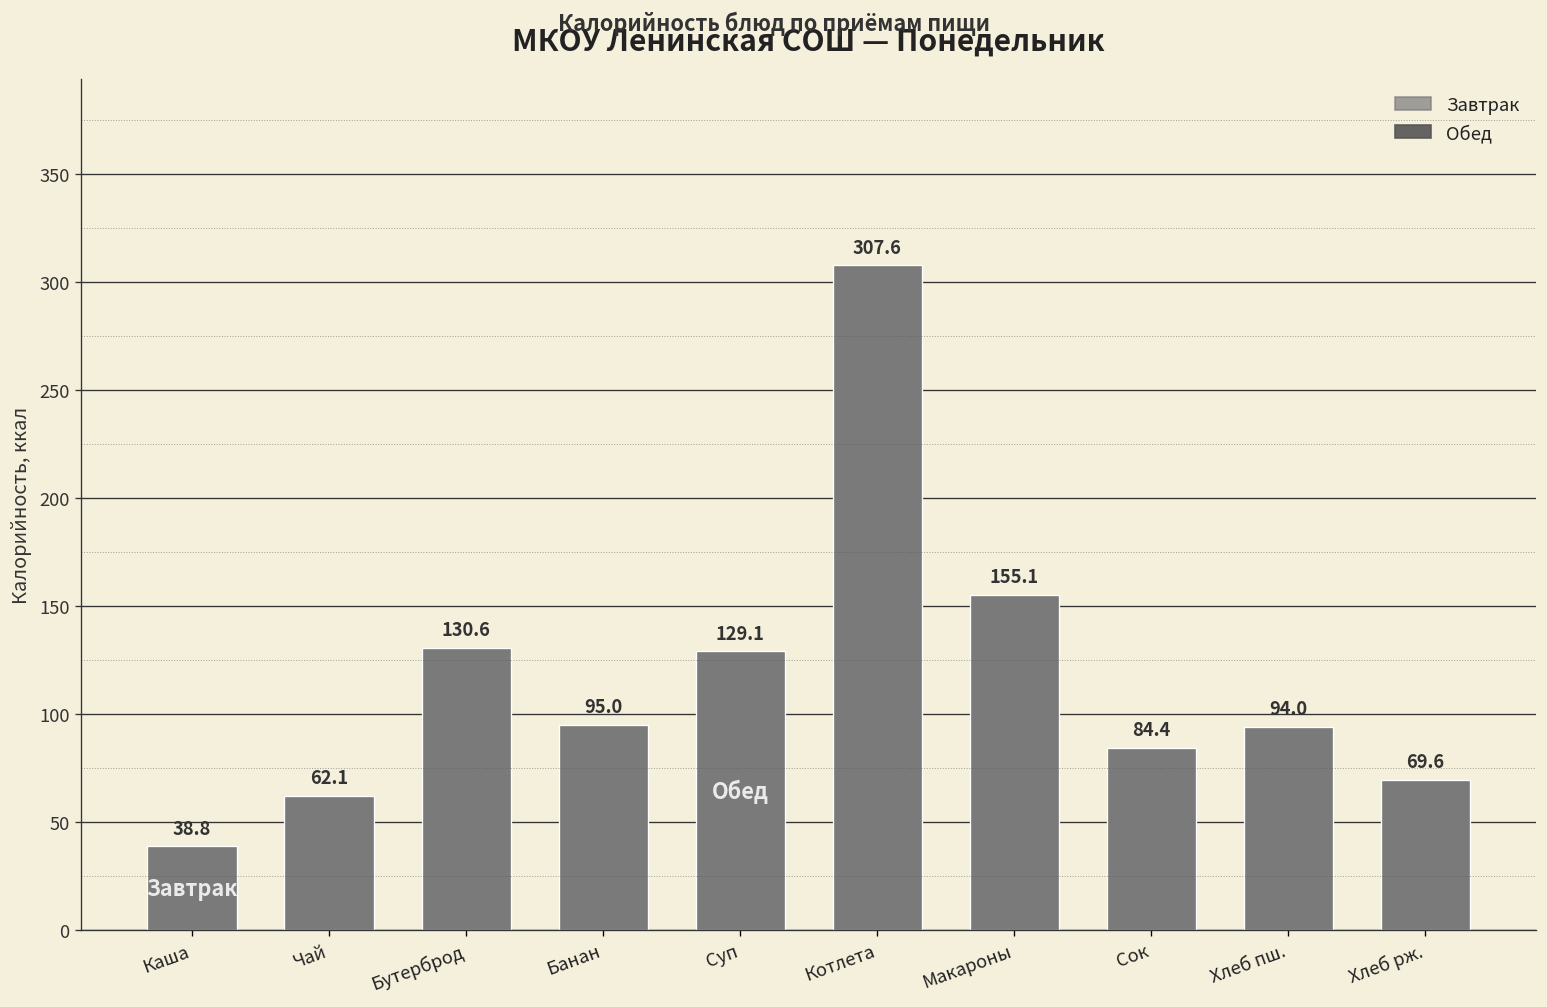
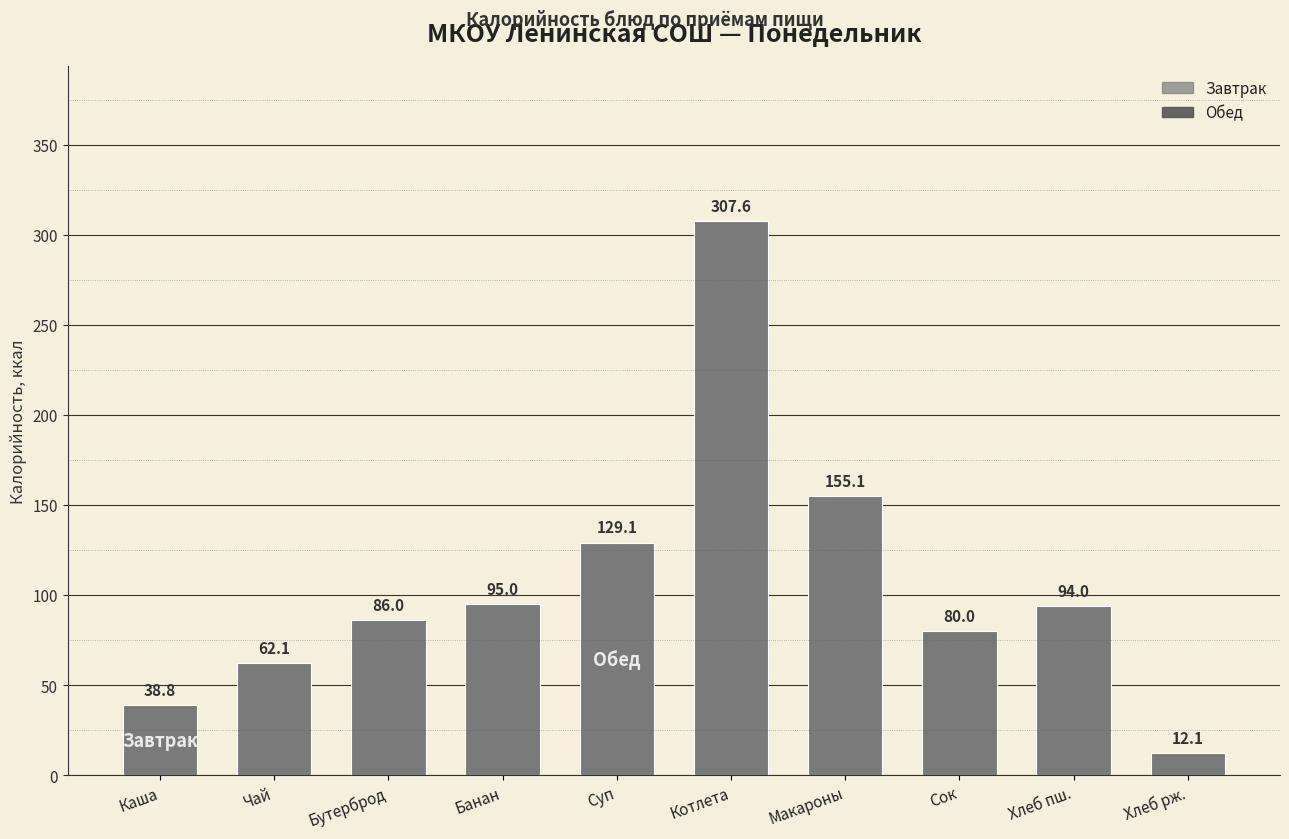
  {
    "Каша": 38.8,
    "Чай": 62.1,
-   "Бутерброд": 130.6,
+   "Бутерброд": 86.0,
    "Банан": 95.0,
    "Суп": 129.1,
    "Котлета": 307.6,
    "Макароны": 155.1,
-   "Сок": 84.4,
+   "Сок": 80.0,
    "Хлеб пш.": 94.0,
-   "Хлеб рж.": 69.6
+   "Хлеб рж.": 12.1
  }
